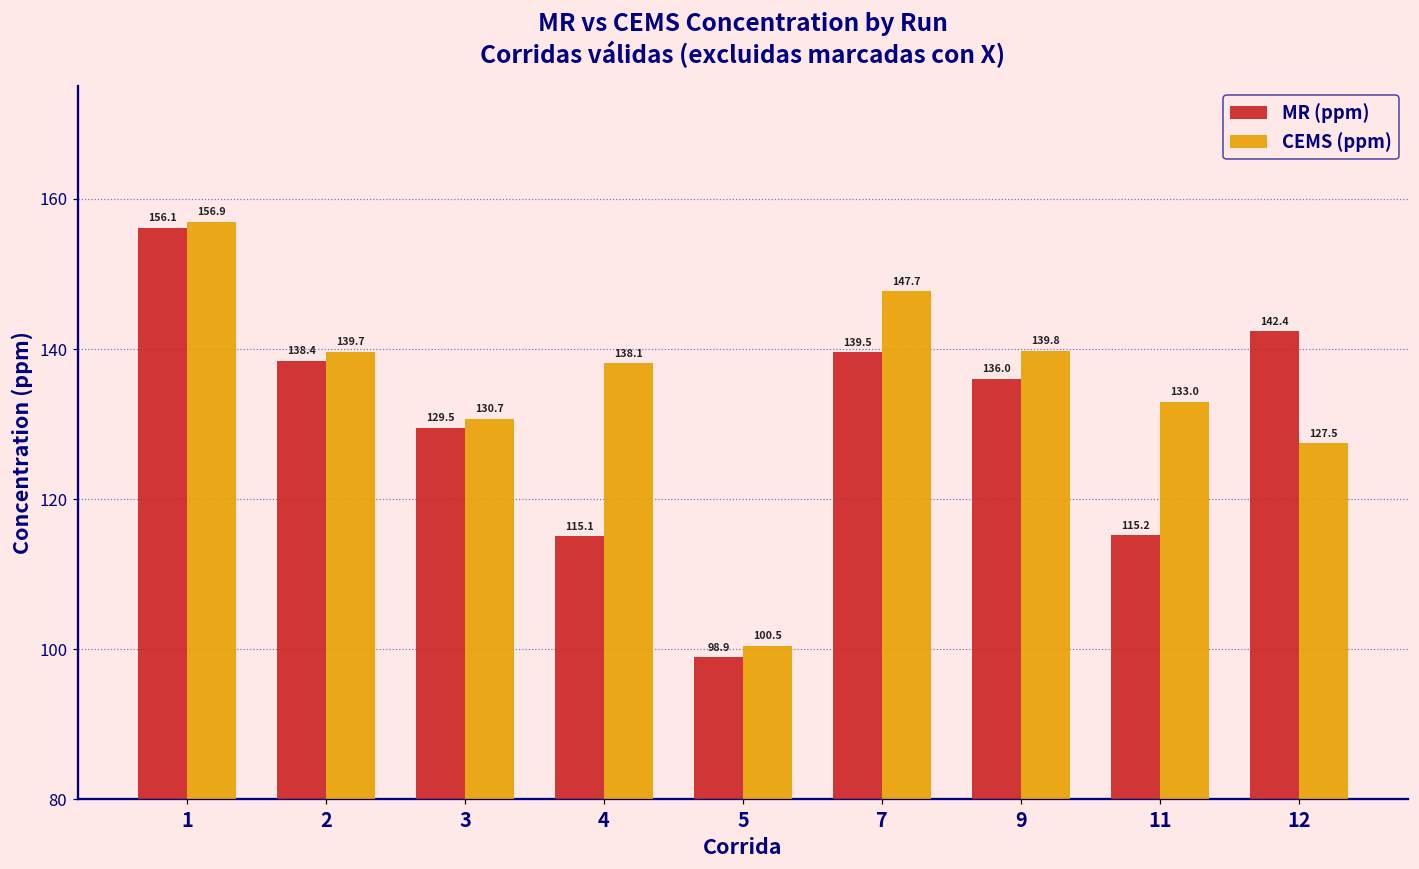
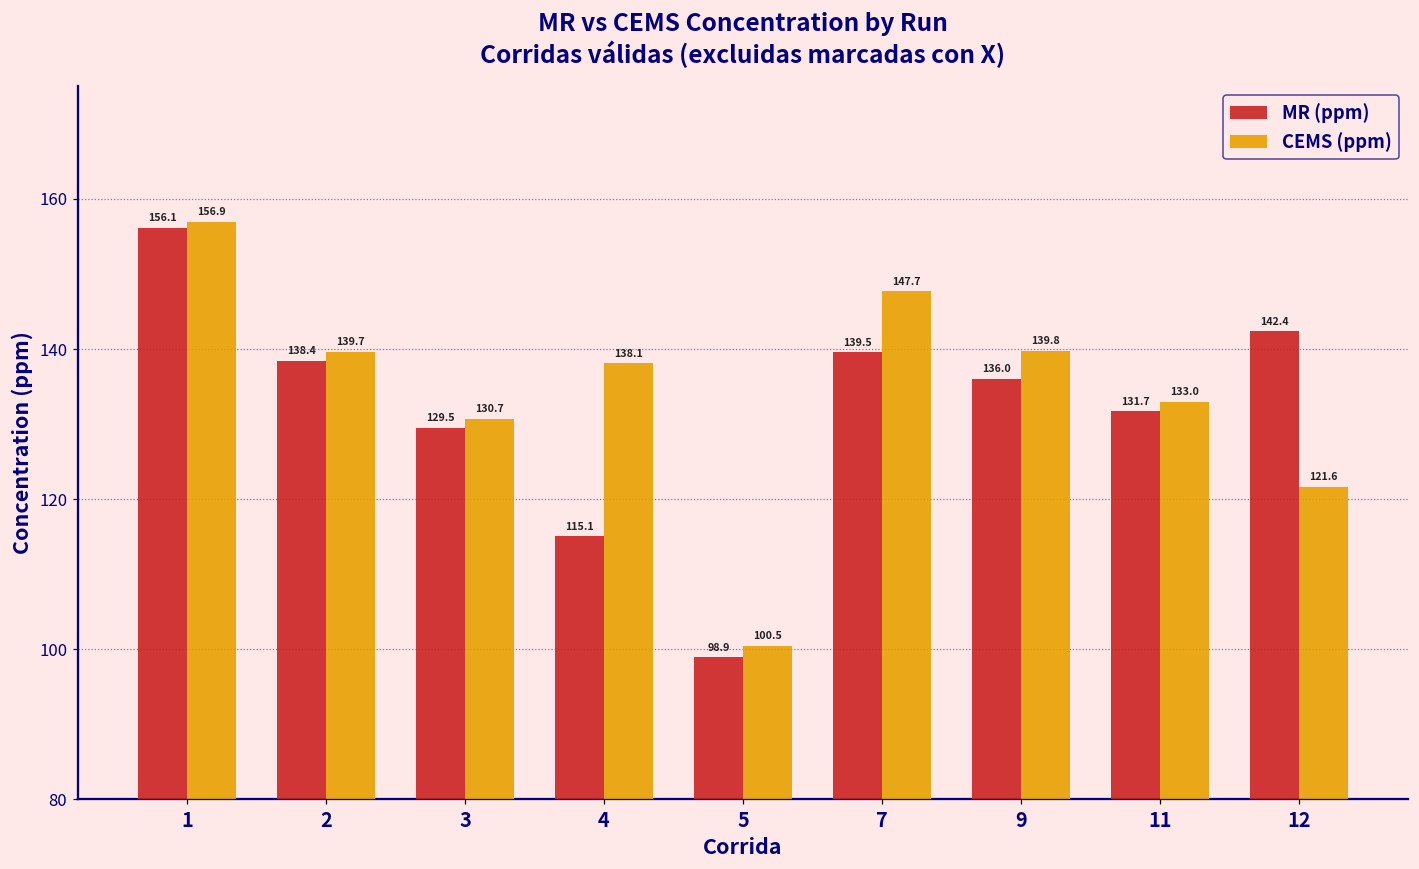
  {
    "MR (ppm)": {
      "1": 156.1,
      "2": 138.4,
      "3": 129.5,
      "4": 115.1,
      "5": 98.9,
      "7": 139.5,
      "9": 136.0,
-     "11": 115.2,
+     "11": 131.7,
      "12": 142.4
    },
    "CEMS (ppm)": {
      "1": 156.9,
      "2": 139.7,
      "3": 130.7,
      "4": 138.1,
      "5": 100.5,
      "7": 147.7,
      "9": 139.8,
      "11": 133.0,
-     "12": 127.5
+     "12": 121.6
    }
  }
